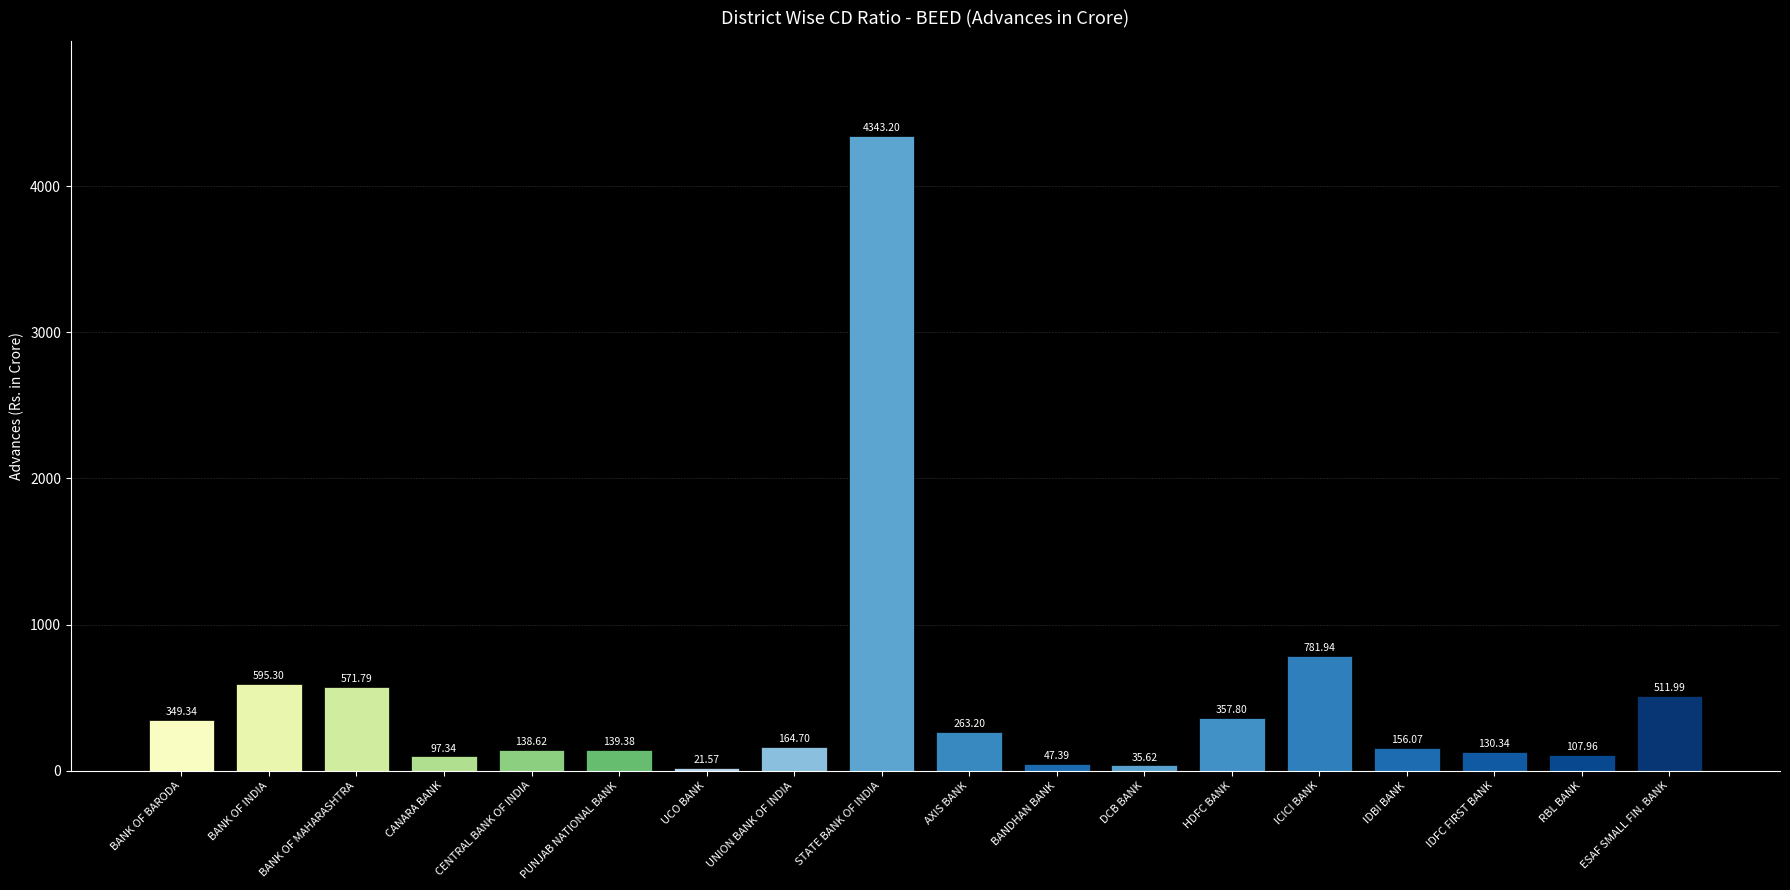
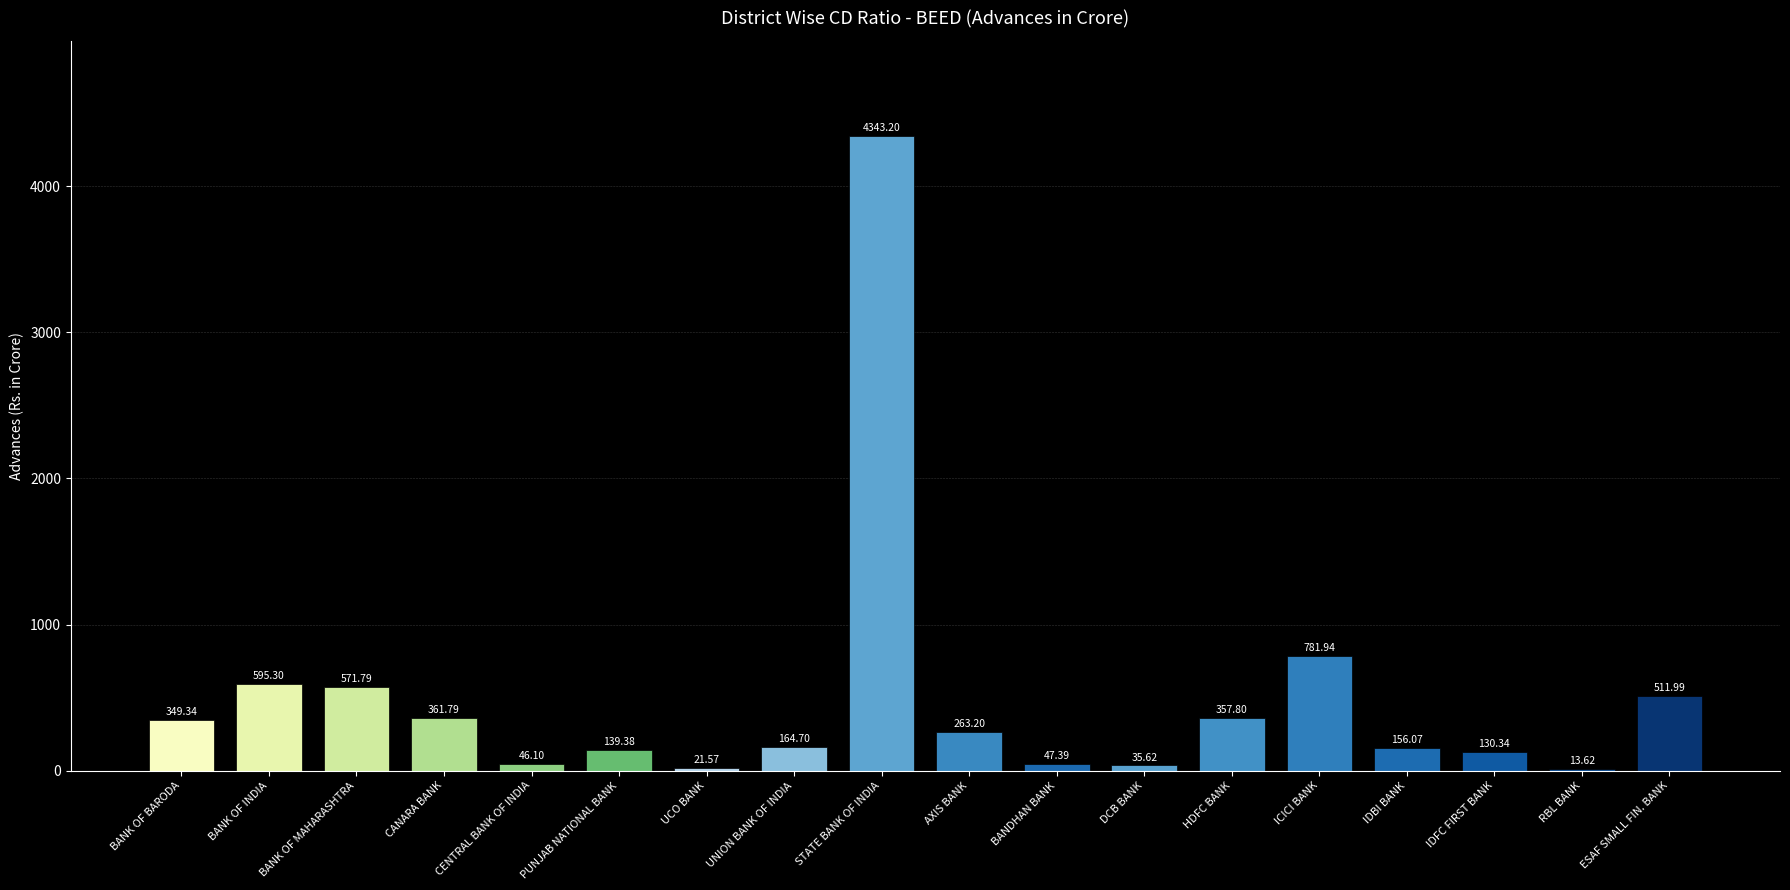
  {
    "BANK OF BARODA": 349.34,
    "BANK OF INDIA": 595.30,
    "BANK OF MAHARASHTRA": 571.79,
-   "CANARA BANK": 97.34,
-   "CENTRAL BANK OF INDIA": 138.62,
+   "CANARA BANK": 361.79,
+   "CENTRAL BANK OF INDIA": 46.10,
    "PUNJAB NATIONAL BANK": 139.38,
    "UCO BANK": 21.57,
    "UNION BANK OF INDIA": 164.70,
    "STATE BANK OF INDIA": 4343.20,
    "AXIS BANK": 263.20,
    "BANDHAN BANK": 47.39,
    "DCB BANK": 35.62,
    "HDFC BANK": 357.80,
    "ICICI BANK": 781.94,
    "IDBI BANK": 156.07,
    "IDFC FIRST BANK": 130.34,
-   "RBL BANK": 107.96,
+   "RBL BANK": 13.62,
    "ESAF SMALL FIN. BANK": 511.99
  }
